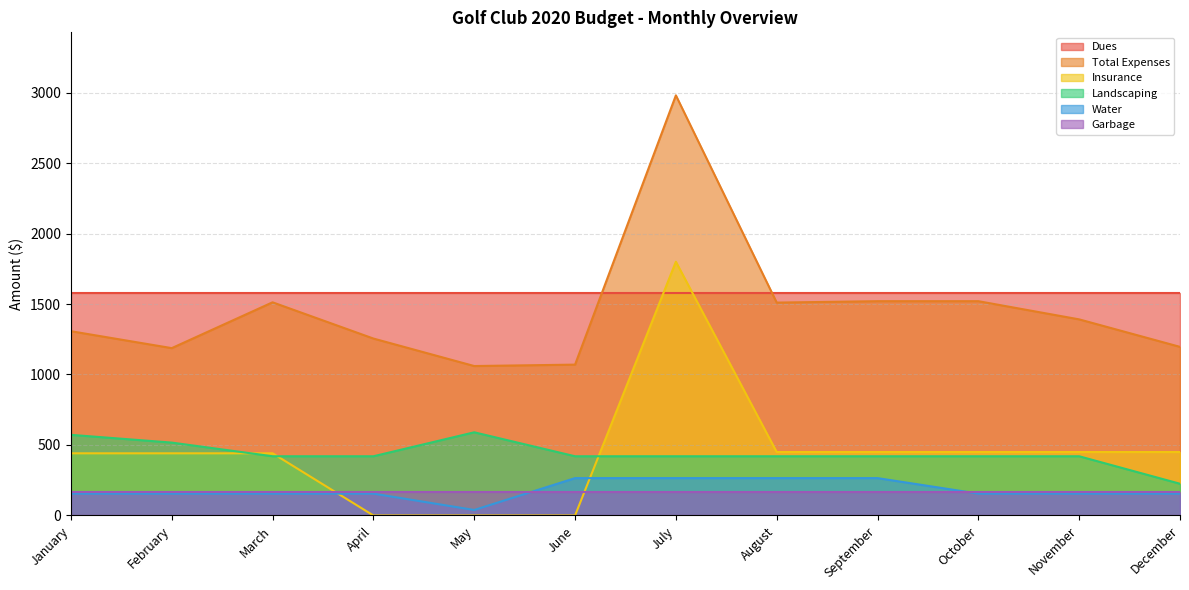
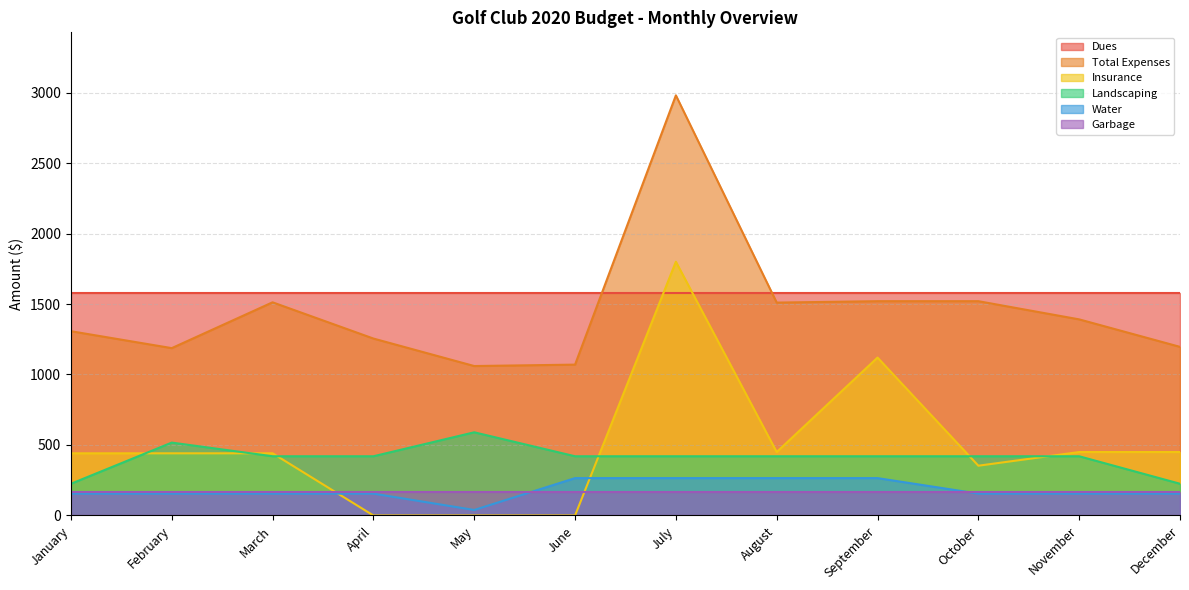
  {
    "Insurance": {
      "January": 440,
      "February": 440,
      "March": 440,
      "April": 0,
      "May": 0,
      "June": 0,
      "July": 1800,
      "August": 450,
-     "September": 450,
-     "October": 450,
+     "September": 1120,
+     "October": 350,
      "November": 450,
      "December": 450
    },
    "Landscaping": {
-     "January": 570,
+     "January": 230,
      "February": 520,
      "March": 420,
      "April": 420,
      "May": 590,
      "June": 420,
      "July": 420,
      "August": 420,
      "September": 420,
      "October": 420,
      "November": 420,
      "December": 230
    },
    "Water": {
      "May": 40,
      "June": 270,
      "July": 270,
      "August": 270,
      "September": 270
    },
    "Garbage": {
      "May": 170,
      "June": 170,
      "July": 170,
      "August": 170,
      "September": 170
    }
  }
